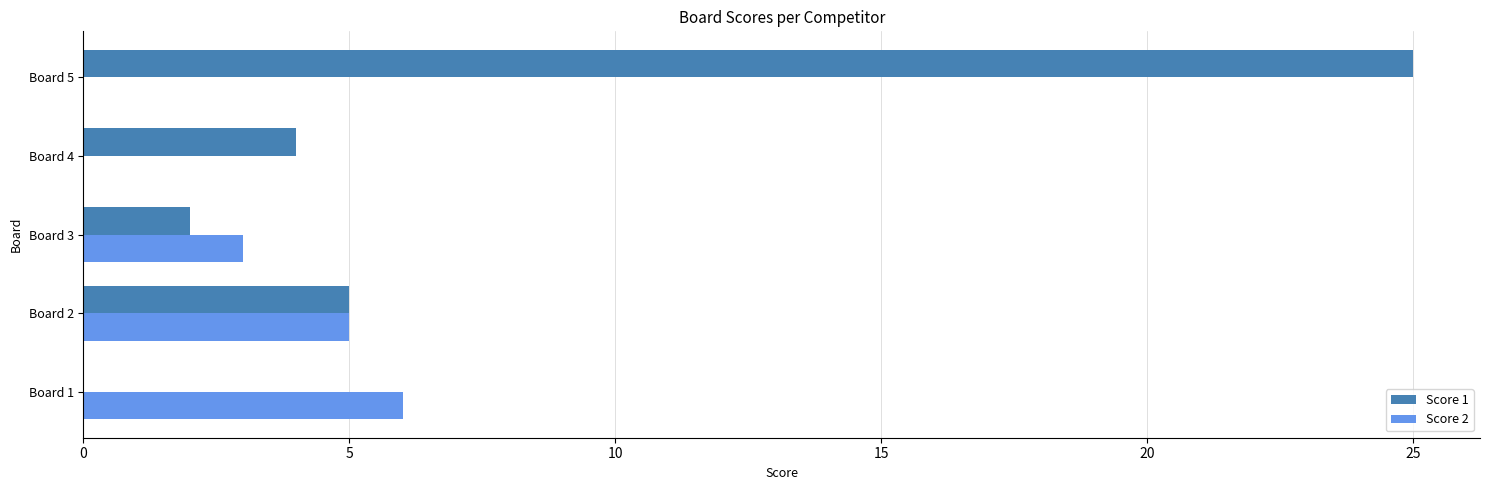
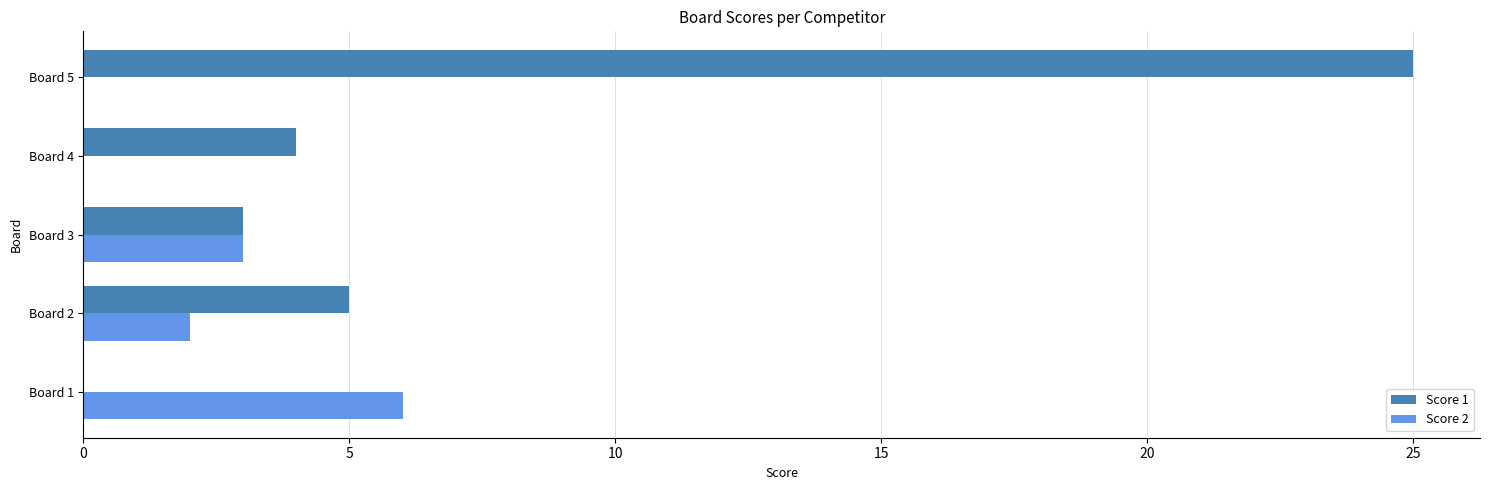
  {
    "Score 1": {
      "Board 5": 25,
      "Board 4": 4,
-     "Board 3": 2,
+     "Board 3": 3,
      "Board 2": 5,
      "Board 1": 0
    },
    "Score 2": {
      "Board 5": 0,
      "Board 4": 0,
      "Board 3": 3,
-     "Board 2": 5,
+     "Board 2": 2,
      "Board 1": 6
    }
  }
